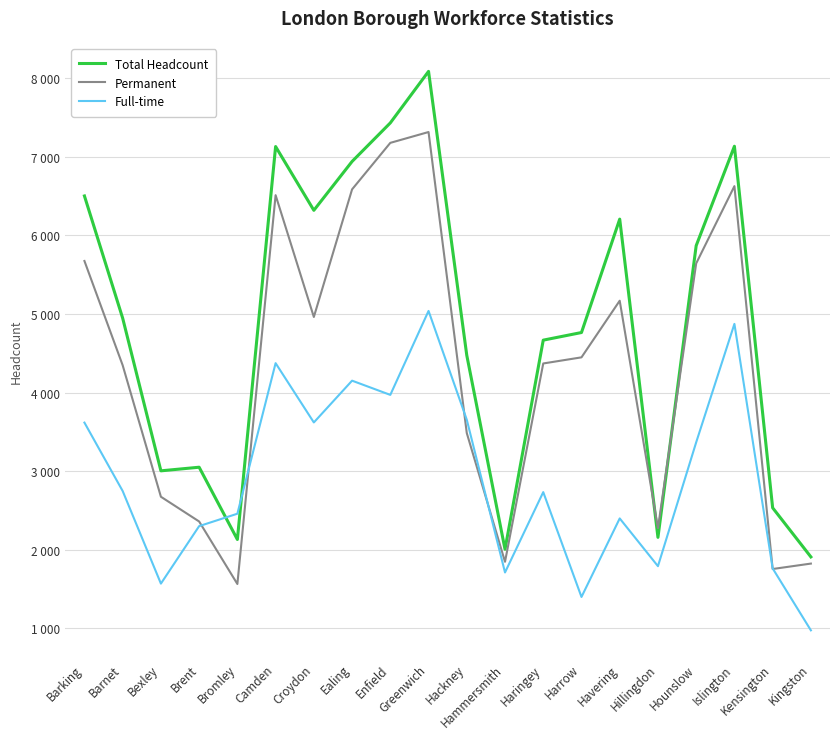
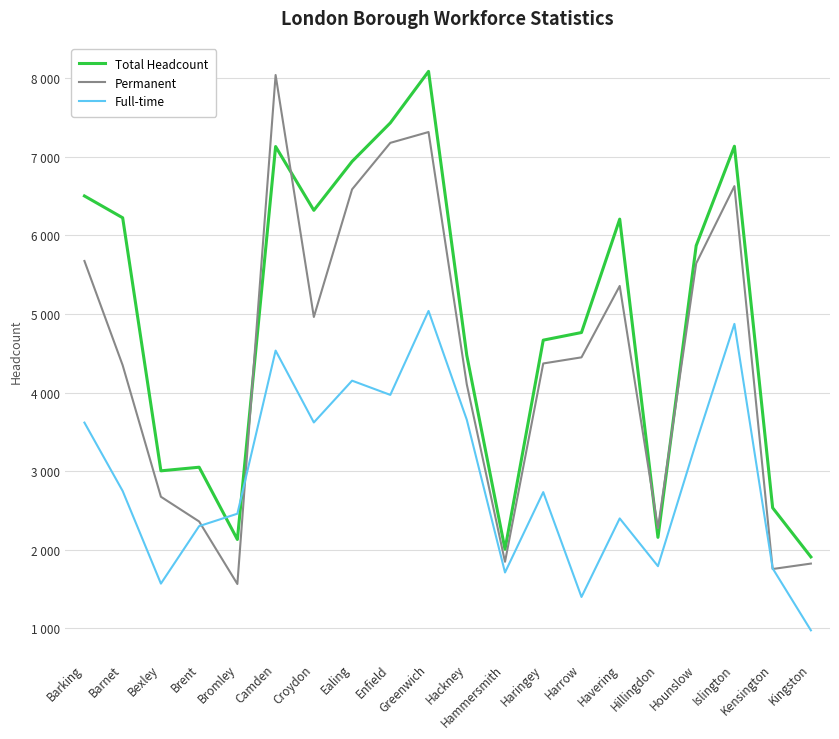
  {
    "Total Headcount": {
      "Barking": 6500,
-     "Barnet": 4900,
+     "Barnet": 6200,
      "Bexley": 3000,
      "Brent": 3000,
      "Bromley": 2100,
      "Camden": 7100,
      "Croydon": 6300,
      "Ealing": 6900,
      "Enfield": 7400,
      "Greenwich": 8100,
      "Hackney": 4500,
      "Hammersmith": 2000,
      "Haringey": 4700,
      "Harrow": 4800,
      "Havering": 6200,
      "Hillingdon": 2200,
      "Hounslow": 5900,
      "Islington": 7100,
      "Kensington": 2500,
      "Kingston": 1900
    },
    "Permanent": {
      "Barking": 5700,
      "Barnet": 4300,
      "Bexley": 2700,
      "Brent": 2400,
      "Bromley": 1600,
-     "Camden": 6500,
+     "Camden": 8000,
      "Croydon": 5000,
      "Ealing": 6600,
      "Enfield": 7200,
      "Greenwich": 7300,
-     "Hackney": 3500,
+     "Hackney": 4100,
      "Hammersmith": 1800,
      "Haringey": 4400,
      "Harrow": 4400,
-     "Havering": 5200,
+     "Havering": 5400,
      "Hillingdon": 2300,
      "Hounslow": 5600,
      "Islington": 6600,
      "Kingston": 1800
    },
    "Full-time": {
      "Barking": 3600,
      "Barnet": 2700,
      "Bexley": 1600,
      "Brent": 2300,
      "Bromley": 2500,
-     "Camden": 4400,
+     "Camden": 4500,
      "Croydon": 3600,
      "Ealing": 4200,
      "Enfield": 4000,
      "Greenwich": 5000,
      "Hackney": 3700,
      "Hammersmith": 1700,
      "Haringey": 2700,
      "Harrow": 1400,
      "Havering": 2400,
      "Hillingdon": 1800,
      "Hounslow": 3400,
      "Islington": 4900,
      "Kingston": 1000
    }
  }
